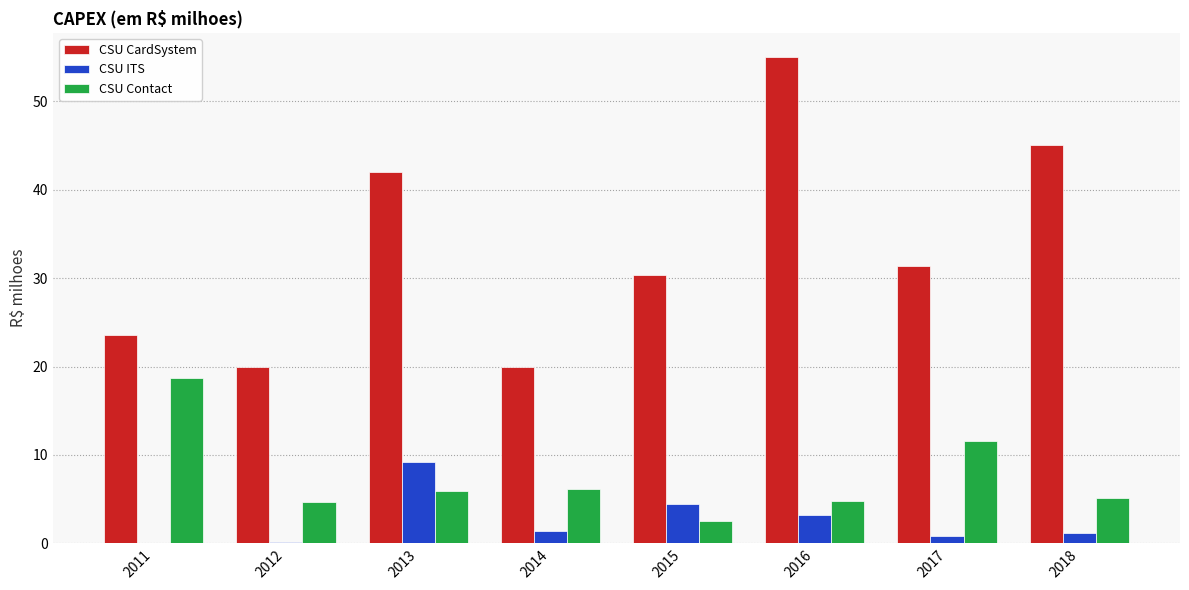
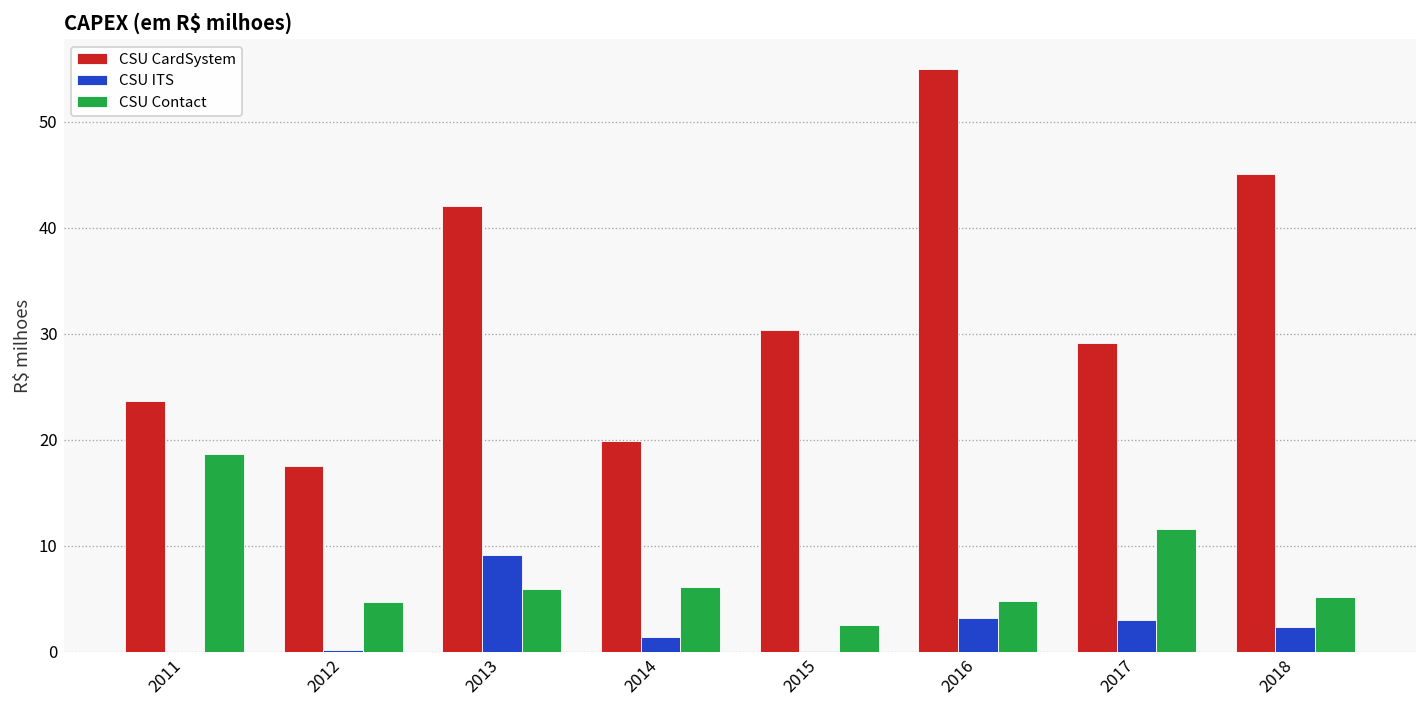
  {
    "CSU CardSystem": {
      "2011": 24,
-     "2012": 20,
+     "2012": 18,
      "2013": 42,
      "2014": 20,
      "2015": 30,
      "2016": 55,
-     "2017": 31,
+     "2017": 29,
      "2018": 45
    },
    "CSU ITS": {
      "2011": 0,
      "2013": 9,
      "2014": 1,
-     "2015": 4,
+     "2015": 0,
      "2016": 3,
-     "2017": 1,
-     "2018": 1
+     "2017": 3,
+     "2018": 2
    },
    "CSU Contact": {
      "2011": 19,
      "2012": 5,
      "2013": 6,
      "2014": 6,
      "2015": 3,
      "2016": 5,
      "2017": 12,
      "2018": 5
    }
  }
